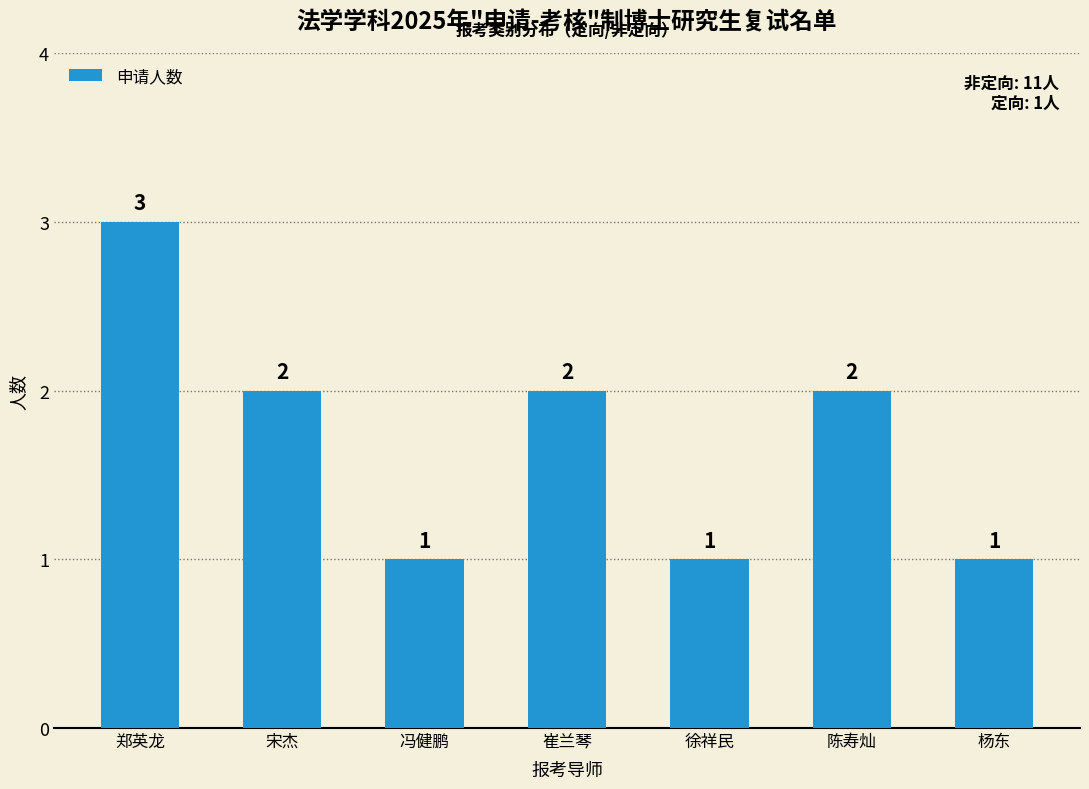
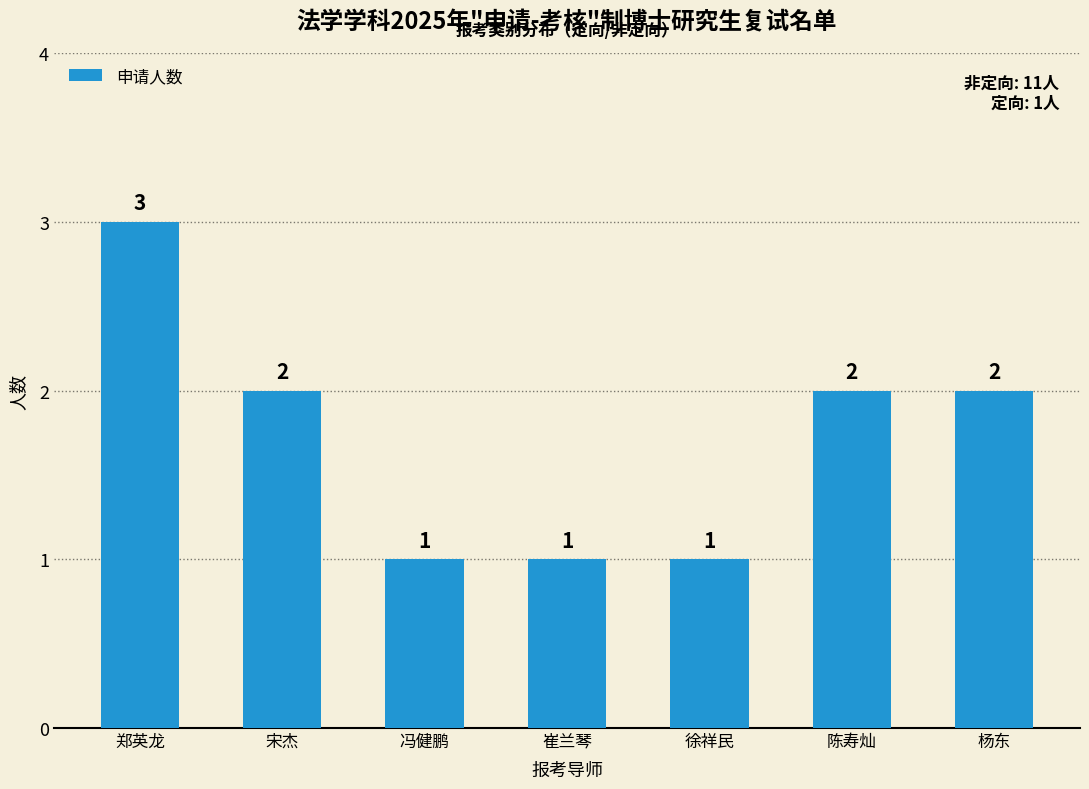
  {
    "郑英龙": 3,
    "宋杰": 2,
    "冯健鹏": 1,
-   "崔兰琴": 2,
+   "崔兰琴": 1,
    "徐祥民": 1,
    "陈寿灿": 2,
-   "杨东": 1
+   "杨东": 2
  }
